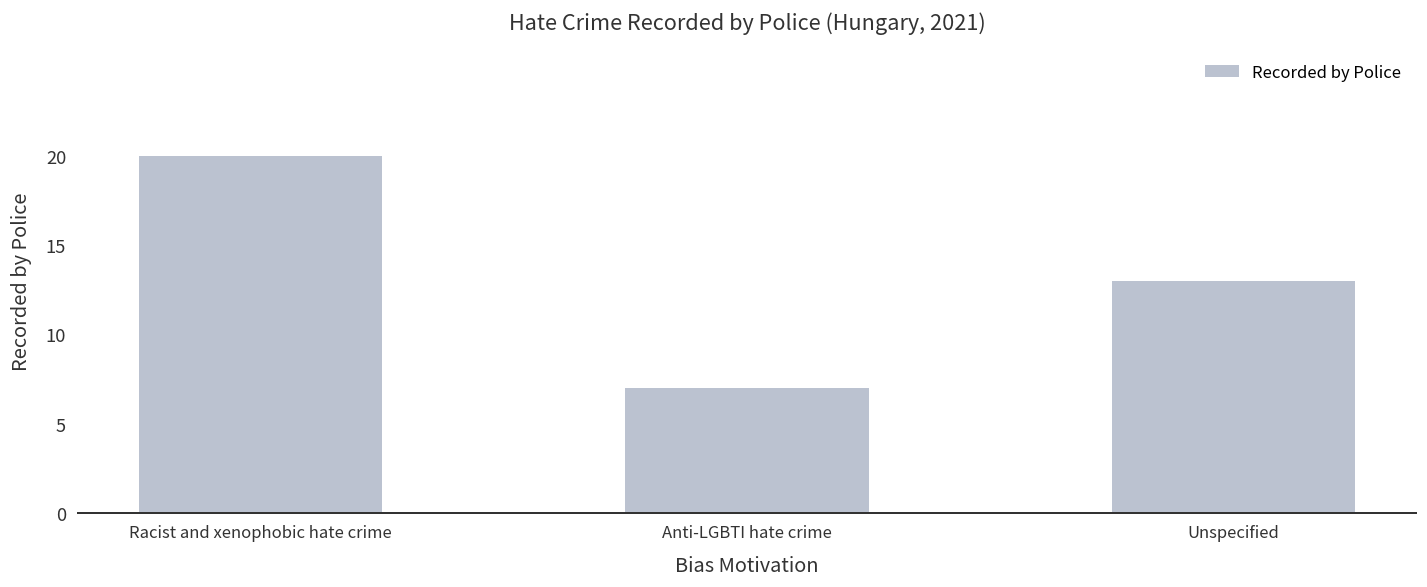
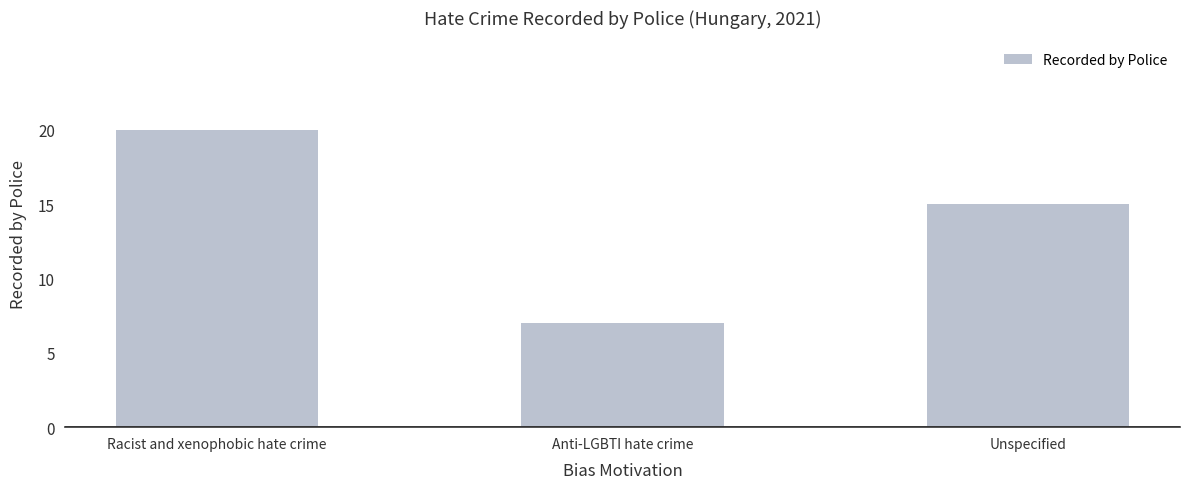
  {
    "Racist and xenophobic hate crime": 20,
    "Anti-LGBTI hate crime": 7,
-   "Unspecified": 13
+   "Unspecified": 15
  }
